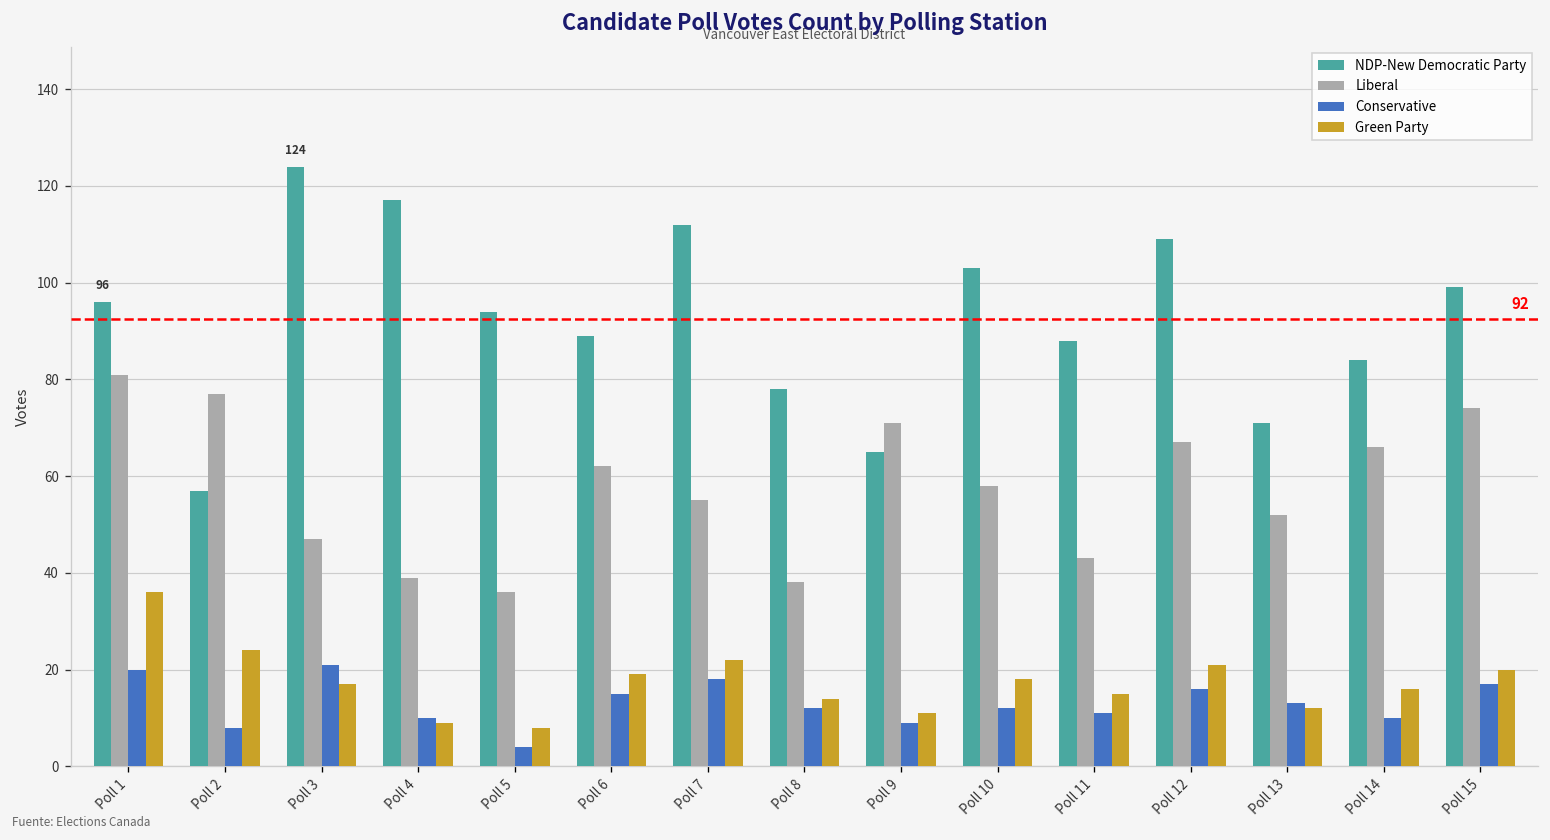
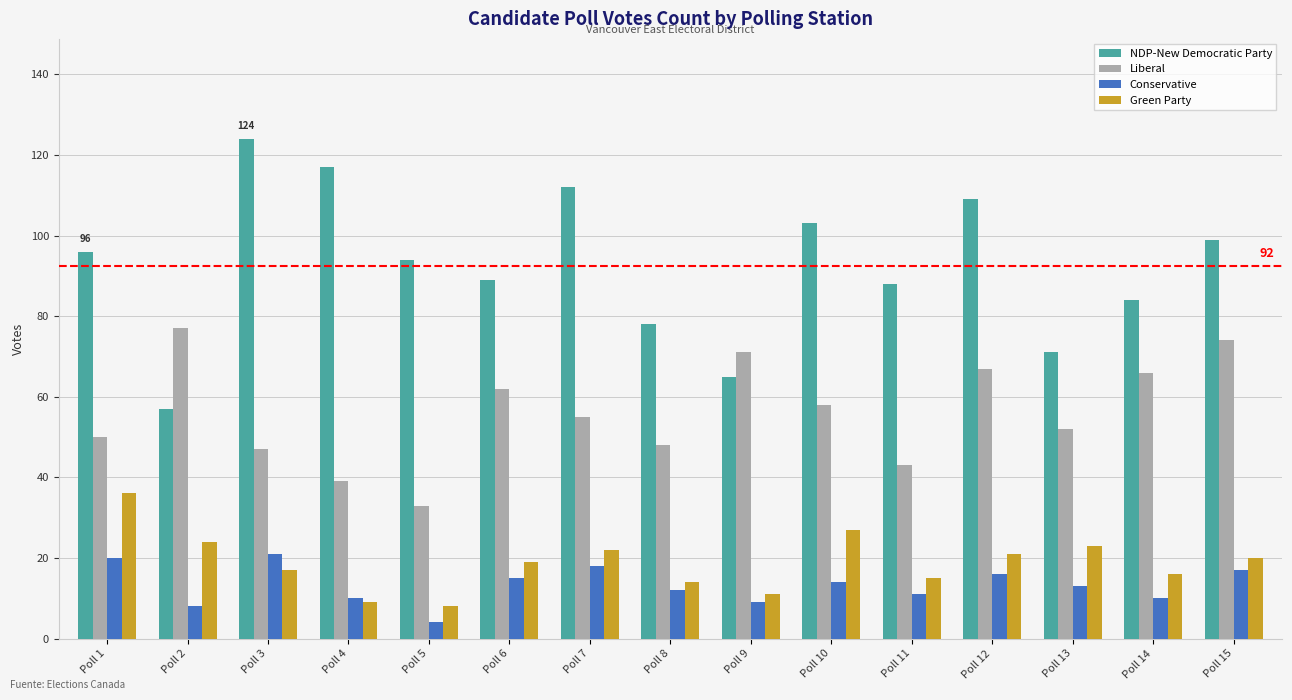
  {
    "NDP-New Democratic Party": {
      "Poll 1": 96,
      "Poll 3": 124
    },
    "Liberal": {
-     "Poll 1": 81,
+     "Poll 1": 50,
      "Poll 2": 77,
      "Poll 3": 47,
      "Poll 4": 39,
-     "Poll 5": 36,
+     "Poll 5": 33,
      "Poll 6": 62,
      "Poll 7": 55,
-     "Poll 8": 38,
+     "Poll 8": 48,
      "Poll 9": 71,
      "Poll 10": 58,
      "Poll 11": 43,
      "Poll 12": 67,
      "Poll 13": 52,
      "Poll 14": 66,
      "Poll 15": 74
    },
    "Conservative": {
      "Poll 1": 20,
      "Poll 2": 8,
      "Poll 3": 21,
      "Poll 4": 10,
      "Poll 5": 4,
      "Poll 6": 15,
      "Poll 7": 18,
      "Poll 8": 12,
      "Poll 9": 9,
-     "Poll 10": 12,
+     "Poll 10": 14,
      "Poll 11": 11,
      "Poll 12": 16,
      "Poll 13": 13,
      "Poll 14": 10,
      "Poll 15": 17
    },
    "Green Party": {
      "Poll 1": 36,
      "Poll 2": 24,
      "Poll 3": 17,
      "Poll 4": 9,
      "Poll 5": 8,
      "Poll 6": 19,
      "Poll 7": 22,
      "Poll 8": 14,
      "Poll 9": 11,
-     "Poll 10": 18,
+     "Poll 10": 27,
      "Poll 11": 15,
      "Poll 12": 21,
-     "Poll 13": 12,
+     "Poll 13": 23,
      "Poll 14": 16,
      "Poll 15": 20
    }
  }
